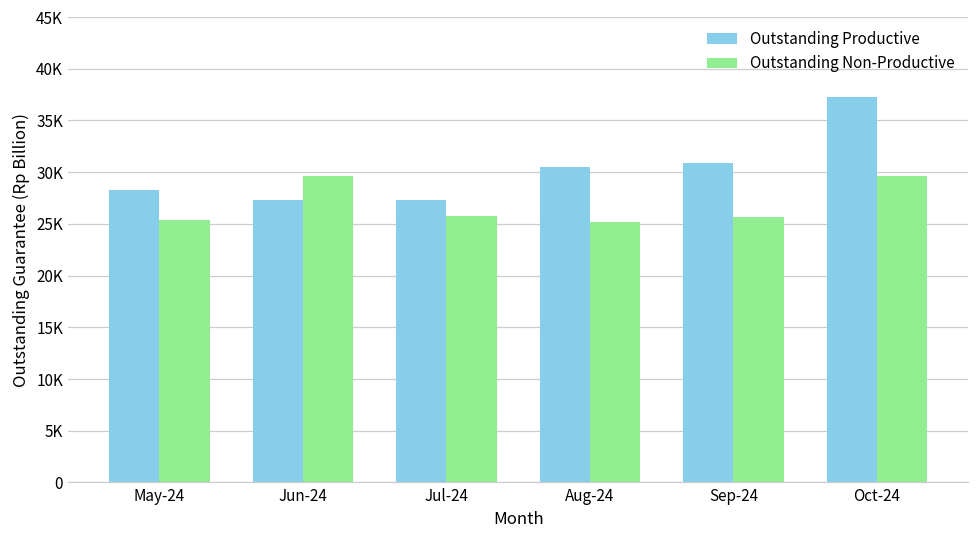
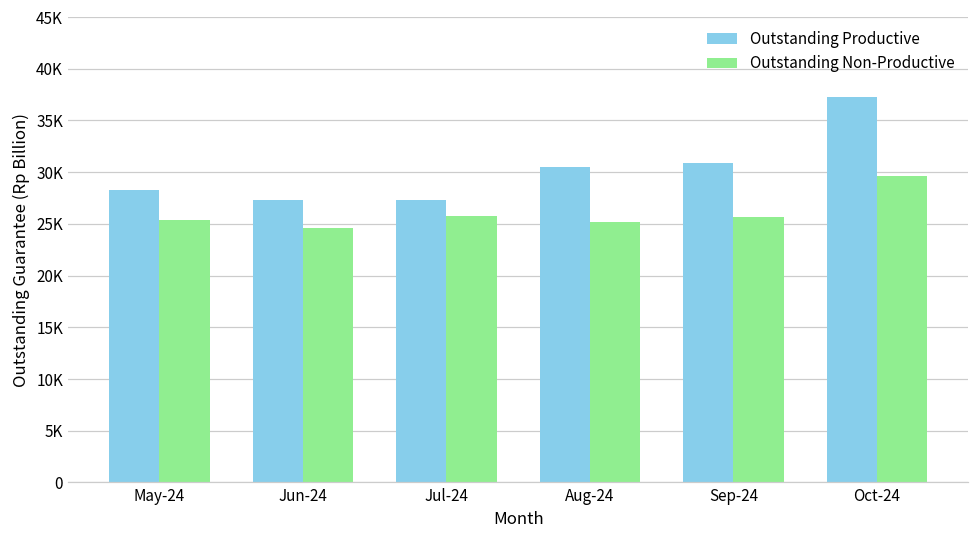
  {
    "Outstanding Productive": {
      "May-24": 28000,
      "Jun-24": 27000,
      "Jul-24": 27000,
      "Aug-24": 31000,
      "Sep-24": 31000,
      "Oct-24": 37000
    },
    "Outstanding Non-Productive": {
      "May-24": 25000,
-     "Jun-24": 30000,
+     "Jun-24": 25000,
      "Jul-24": 26000,
      "Aug-24": 25000,
      "Sep-24": 26000,
      "Oct-24": 30000
    }
  }
